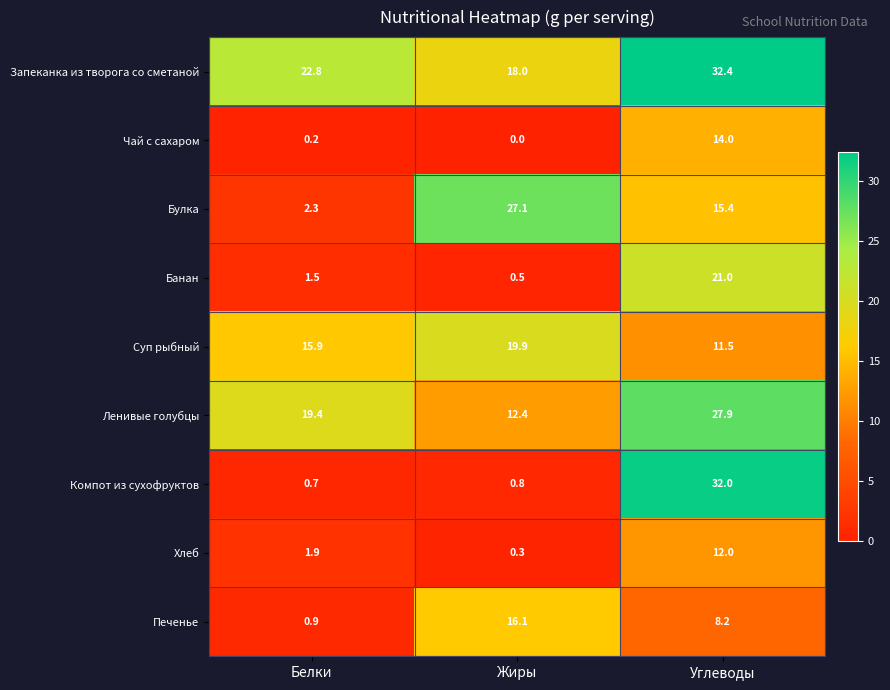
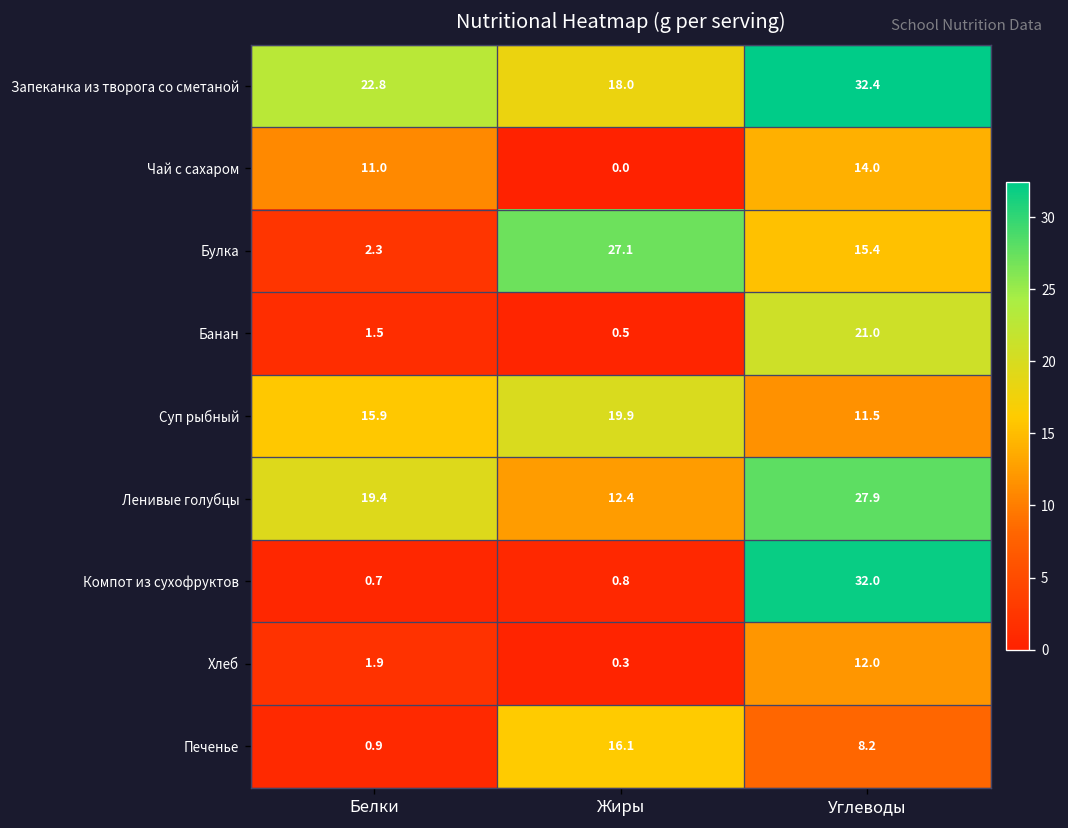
  {
    "Запеканка из творога со сметаной": {
      "Белки": 22.8,
      "Жиры": 18.0,
      "Углеводы": 32.4
    },
    "Чай с сахаром": {
-     "Белки": 0.2,
+     "Белки": 11.0,
      "Жиры": 0.0,
      "Углеводы": 14.0
    },
    "Булка": {
      "Белки": 2.3,
      "Жиры": 27.1,
      "Углеводы": 15.4
    },
    "Банан": {
      "Белки": 1.5,
      "Жиры": 0.5,
      "Углеводы": 21.0
    },
    "Суп рыбный": {
      "Белки": 15.9,
      "Жиры": 19.9,
      "Углеводы": 11.5
    },
    "Ленивые голубцы": {
      "Белки": 19.4,
      "Жиры": 12.4,
      "Углеводы": 27.9
    },
    "Компот из сухофруктов": {
      "Белки": 0.7,
      "Жиры": 0.8,
      "Углеводы": 32.0
    },
    "Хлеб": {
      "Белки": 1.9,
      "Жиры": 0.3,
      "Углеводы": 12.0
    },
    "Печенье": {
      "Белки": 0.9,
      "Жиры": 16.1,
      "Углеводы": 8.2
    }
  }
